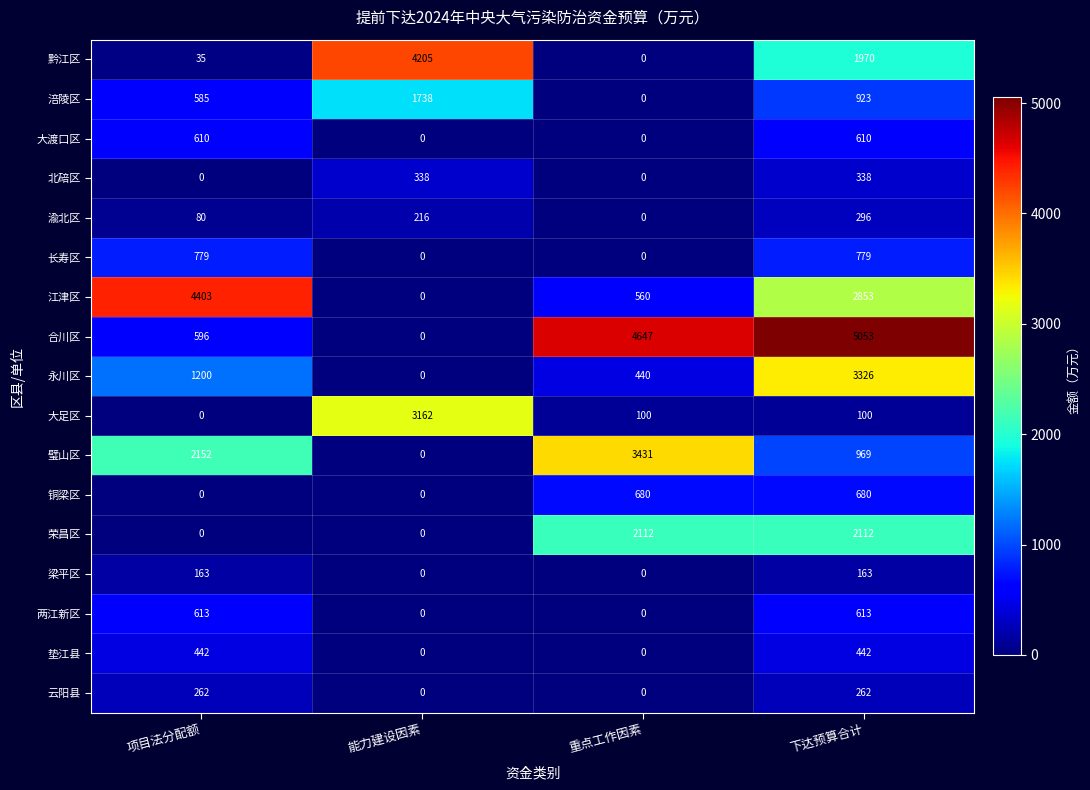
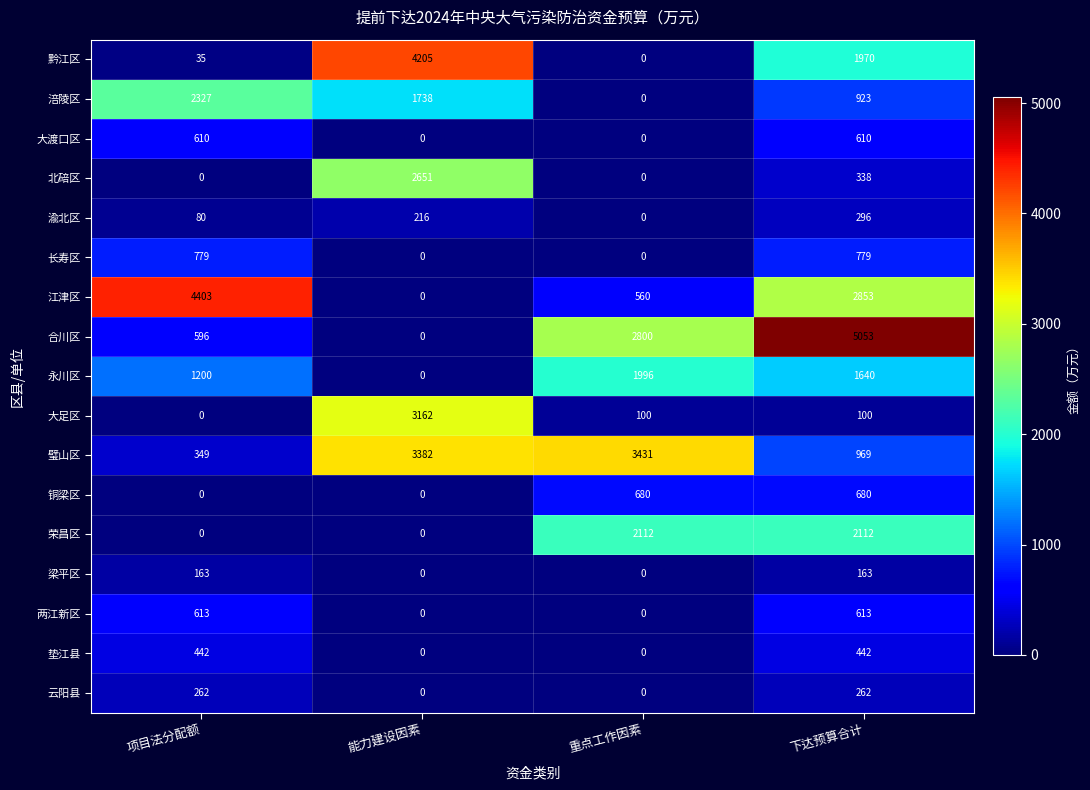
  {
    "黔江区": {
      "项目法分配额": 35,
      "能力建设因素": 4205,
      "重点工作因素": 0,
      "下达预算合计": 1970
    },
    "涪陵区": {
-     "项目法分配额": 585,
+     "项目法分配额": 2327,
      "能力建设因素": 1738,
      "重点工作因素": 0,
      "下达预算合计": 923
    },
    "大渡口区": {
      "项目法分配额": 610,
      "能力建设因素": 0,
      "重点工作因素": 0,
      "下达预算合计": 610
    },
    "北碚区": {
      "项目法分配额": 0,
-     "能力建设因素": 338,
+     "能力建设因素": 2651,
      "重点工作因素": 0,
      "下达预算合计": 338
    },
    "渝北区": {
      "项目法分配额": 80,
      "能力建设因素": 216,
      "重点工作因素": 0,
      "下达预算合计": 296
    },
    "长寿区": {
      "项目法分配额": 779,
      "能力建设因素": 0,
      "重点工作因素": 0,
      "下达预算合计": 779
    },
    "江津区": {
      "项目法分配额": 4403,
      "能力建设因素": 0,
      "重点工作因素": 560,
      "下达预算合计": 2853
    },
    "合川区": {
      "项目法分配额": 596,
      "能力建设因素": 0,
-     "重点工作因素": 4647,
+     "重点工作因素": 2800,
      "下达预算合计": 5053
    },
    "永川区": {
      "项目法分配额": 1200,
      "能力建设因素": 0,
-     "重点工作因素": 440,
-     "下达预算合计": 3326
+     "重点工作因素": 1996,
+     "下达预算合计": 1640
    },
    "大足区": {
      "项目法分配额": 0,
      "能力建设因素": 3162,
      "重点工作因素": 100,
      "下达预算合计": 100
    },
    "璧山区": {
-     "项目法分配额": 2152,
-     "能力建设因素": 0,
+     "项目法分配额": 349,
+     "能力建设因素": 3382,
      "重点工作因素": 3431,
      "下达预算合计": 969
    },
    "铜梁区": {
      "项目法分配额": 0,
      "能力建设因素": 0,
      "重点工作因素": 680,
      "下达预算合计": 680
    },
    "荣昌区": {
      "项目法分配额": 0,
      "能力建设因素": 0,
      "重点工作因素": 2112,
      "下达预算合计": 2112
    },
    "梁平区": {
      "项目法分配额": 163,
      "能力建设因素": 0,
      "重点工作因素": 0,
      "下达预算合计": 163
    },
    "两江新区": {
      "项目法分配额": 613,
      "能力建设因素": 0,
      "重点工作因素": 0,
      "下达预算合计": 613
    },
    "垫江县": {
      "项目法分配额": 442,
      "能力建设因素": 0,
      "重点工作因素": 0,
      "下达预算合计": 442
    },
    "云阳县": {
      "项目法分配额": 262,
      "能力建设因素": 0,
      "重点工作因素": 0,
      "下达预算合计": 262
    }
  }
